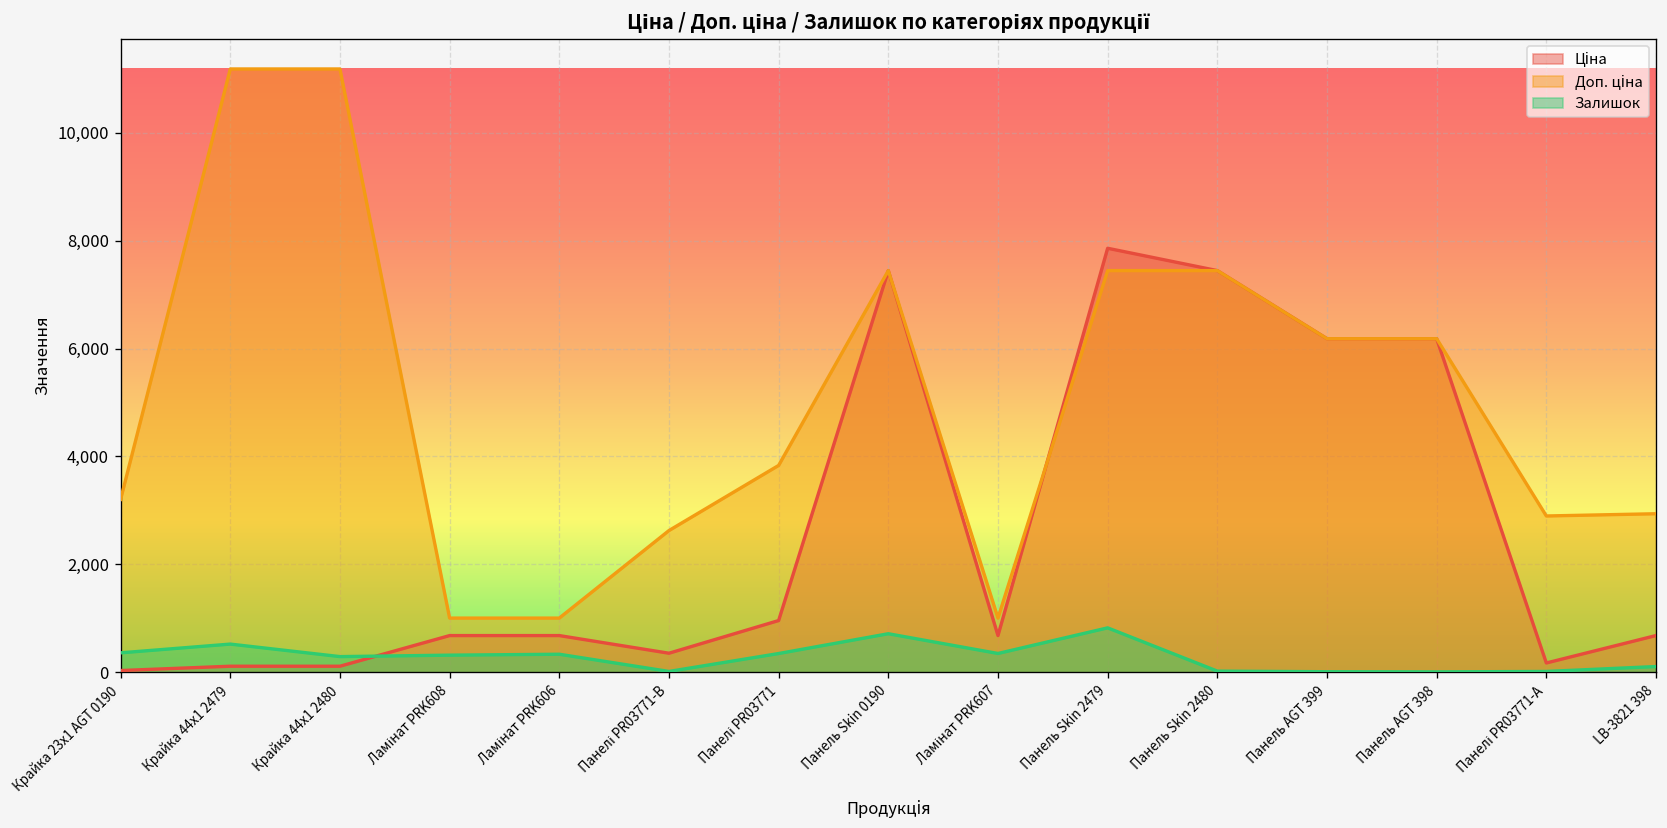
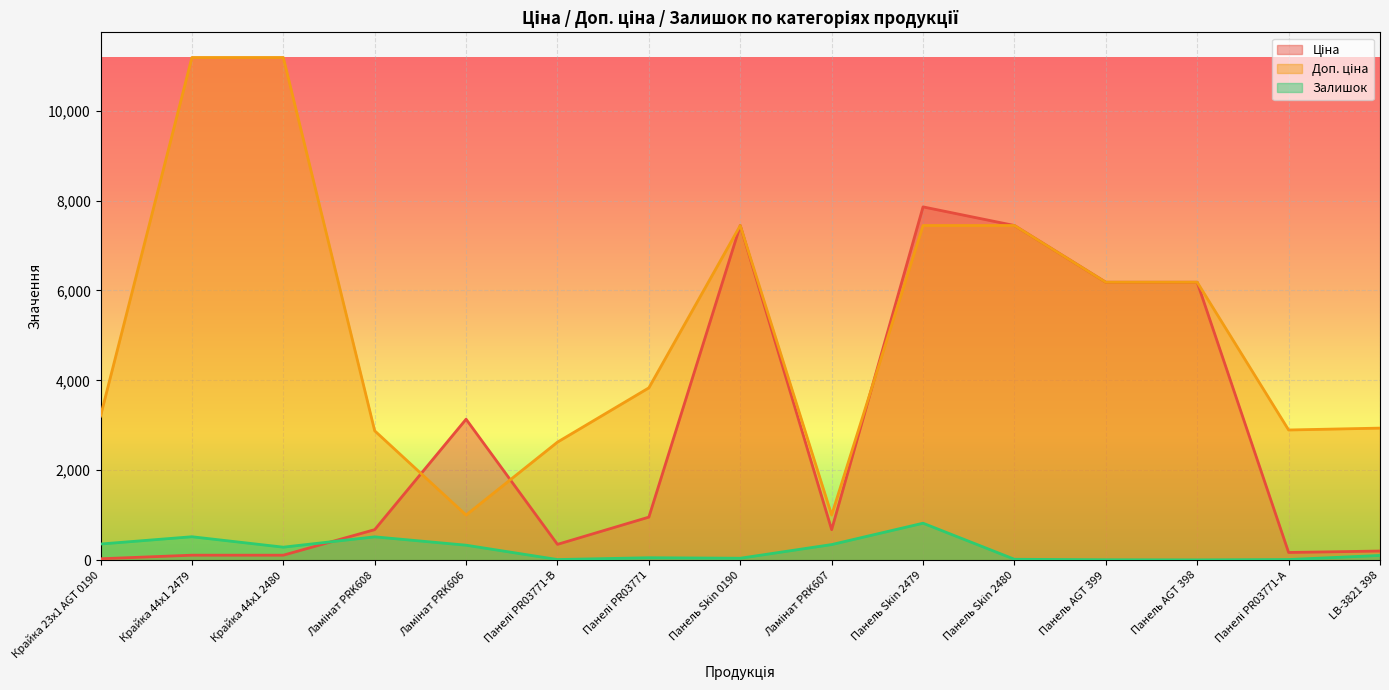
  {
    "Ціна": {
      "Крайка 23x1 AGT 0190": "0",
      "Крайка 44x1 2479": "100",
      "Крайка 44x1 2480": "100",
      "Ламінат PRK608": "700",
-     "Ламінат PRK606": "700",
+     "Ламінат PRK606": "3,100",
      "Панелі PR03771-B": "400",
      "Панелі PR03771": "1,000",
      "Ламінат PRK607": "700",
      "Панель Skin 2479": "7,900",
      "Панелі PR03771-А": "200",
-     "LB-3821 398": "700"
+     "LB-3821 398": "200"
    },
    "Доп. ціна": {
      "Крайка 23x1 AGT 0190": "3,200",
      "Крайка 44x1 2479": "11,200",
      "Крайка 44x1 2480": "11,200",
-     "Ламінат PRK608": "1,000",
+     "Ламінат PRK608": "2,900",
      "Ламінат PRK606": "1,000",
      "Панелі PR03771-B": "2,600",
      "Панелі PR03771": "3,800",
      "Ламінат PRK607": "1,000",
      "Панель Skin 2479": "7,400",
      "Панелі PR03771-А": "2,900",
      "LB-3821 398": "2,900"
    },
    "Залишок": {
      "Крайка 23x1 AGT 0190": "400",
      "Крайка 44x1 2479": "500",
      "Крайка 44x1 2480": "300",
-     "Ламінат PRK608": "300",
+     "Ламінат PRK608": "500",
      "Ламінат PRK606": "300",
      "Панелі PR03771-B": "0",
-     "Панелі PR03771": "300",
-     "Панель Skin 0190": "700",
+     "Панелі PR03771": "100",
+     "Панель Skin 0190": "0",
      "Ламінат PRK607": "300",
      "Панель Skin 2479": "800",
      "Панель Skin 2480": "0",
      "Панель AGT 399": "0",
      "Панель AGT 398": "0",
      "Панелі PR03771-А": "0",
      "LB-3821 398": "100"
    }
  }
